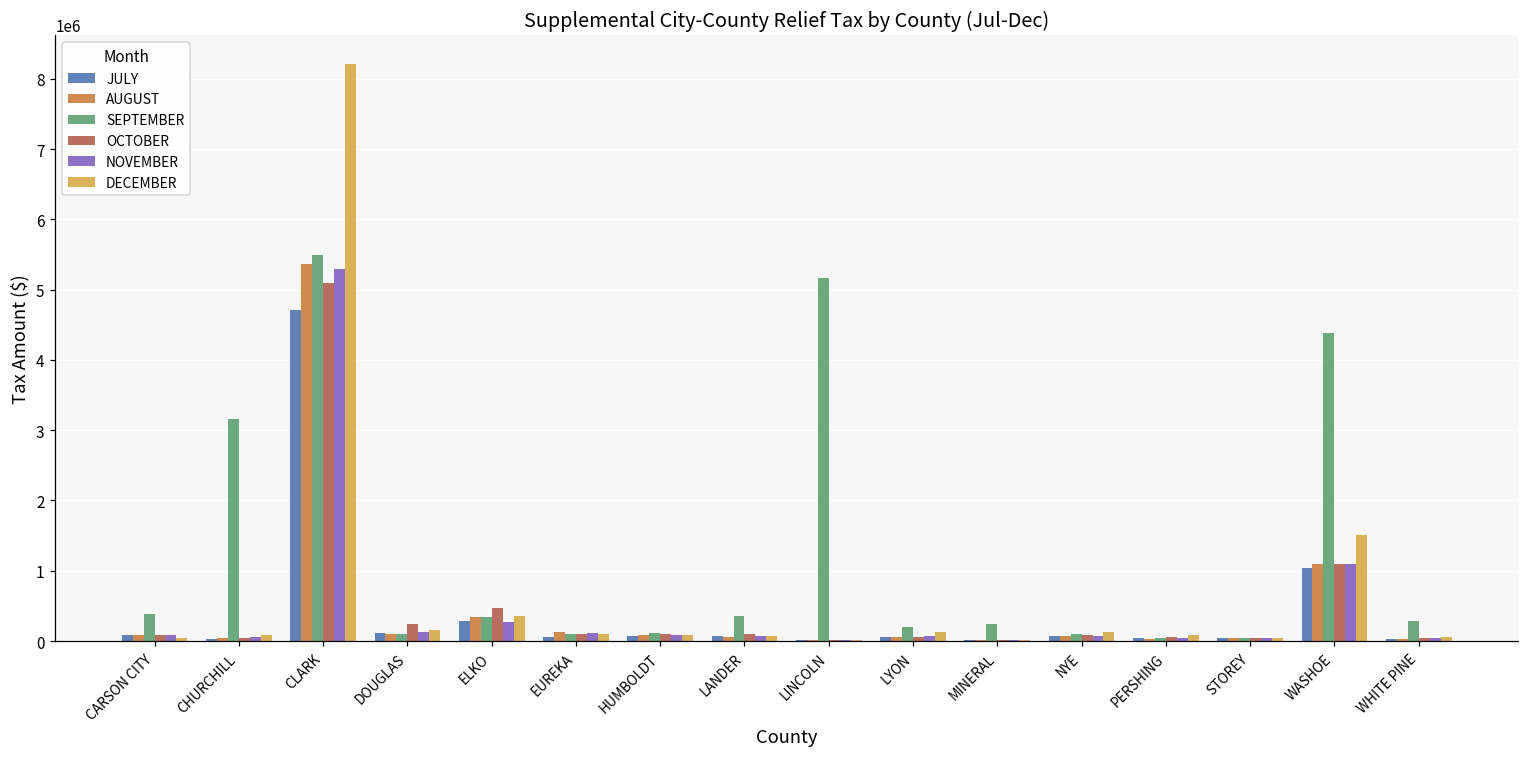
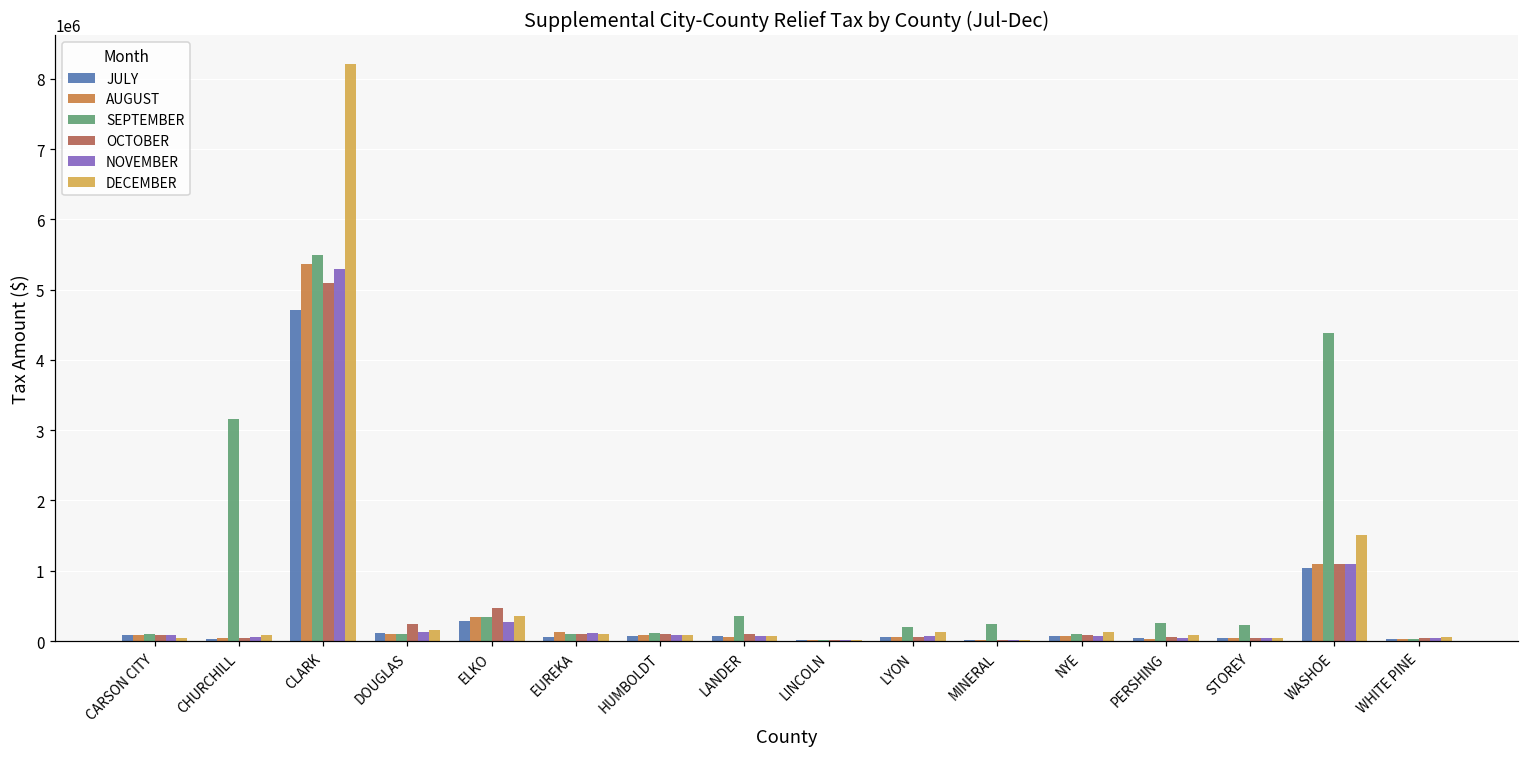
  {
    "SEPTEMBER": {
-     "CARSON CITY": 400000,
+     "CARSON CITY": 100000,
      "CHURCHILL": 3200000,
      "CLARK": 5500000,
      "DOUGLAS": 100000,
      "ELKO": 300000,
      "EUREKA": 100000,
      "HUMBOLDT": 100000,
      "LANDER": 400000,
-     "LINCOLN": 5200000,
+     "LINCOLN": 0,
      "LYON": 200000,
      "MINERAL": 200000,
      "NYE": 100000,
-     "PERSHING": 0,
-     "STOREY": 0,
+     "PERSHING": 300000,
+     "STOREY": 200000,
      "WASHOE": 4400000,
-     "WHITE PINE": 300000
+     "WHITE PINE": 0
    }
  }
